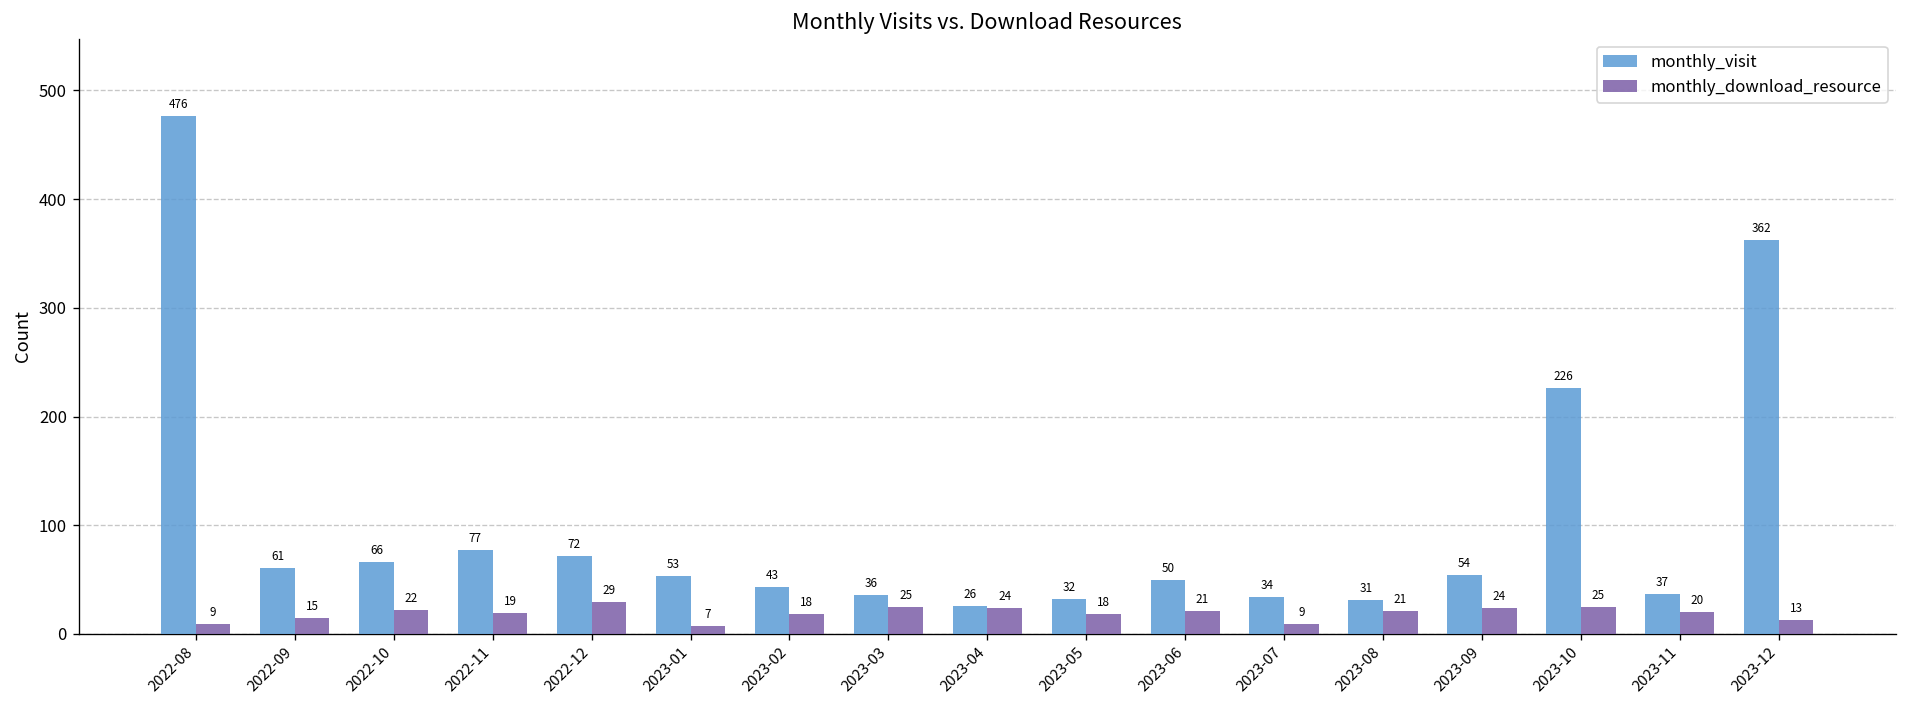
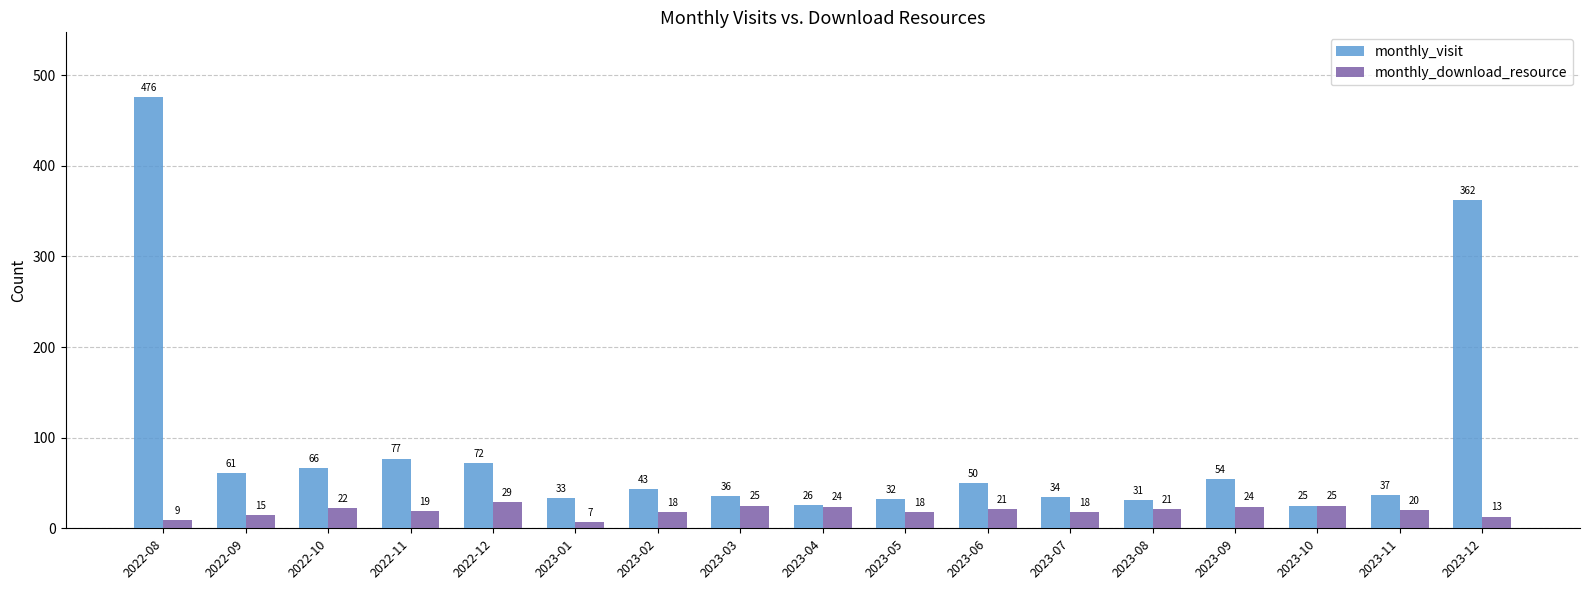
  {
    "monthly_visit": {
      "2022-08": 476,
      "2022-09": 61,
      "2022-10": 66,
      "2022-11": 77,
      "2022-12": 72,
-     "2023-01": 53,
+     "2023-01": 33,
      "2023-02": 43,
      "2023-03": 36,
      "2023-04": 26,
      "2023-05": 32,
      "2023-06": 50,
      "2023-07": 34,
      "2023-08": 31,
      "2023-09": 54,
-     "2023-10": 226,
+     "2023-10": 25,
      "2023-11": 37,
      "2023-12": 362
    },
    "monthly_download_resource": {
      "2022-08": 9,
      "2022-09": 15,
      "2022-10": 22,
      "2022-11": 19,
      "2022-12": 29,
      "2023-01": 7,
      "2023-02": 18,
      "2023-03": 25,
      "2023-04": 24,
      "2023-05": 18,
      "2023-06": 21,
-     "2023-07": 9,
+     "2023-07": 18,
      "2023-08": 21,
      "2023-09": 24,
      "2023-10": 25,
      "2023-11": 20,
      "2023-12": 13
    }
  }
